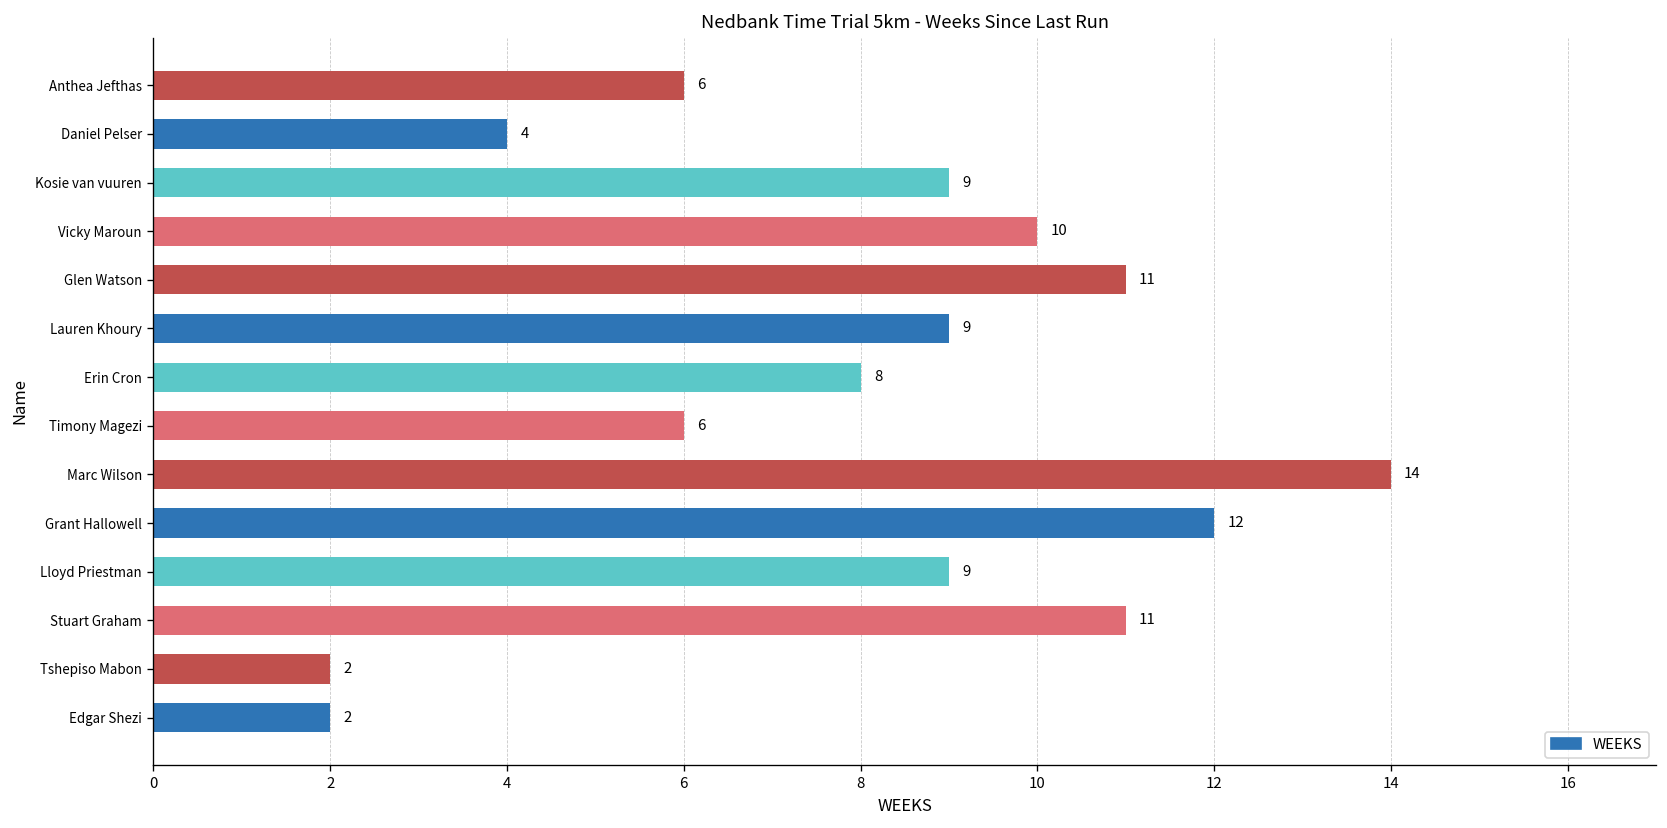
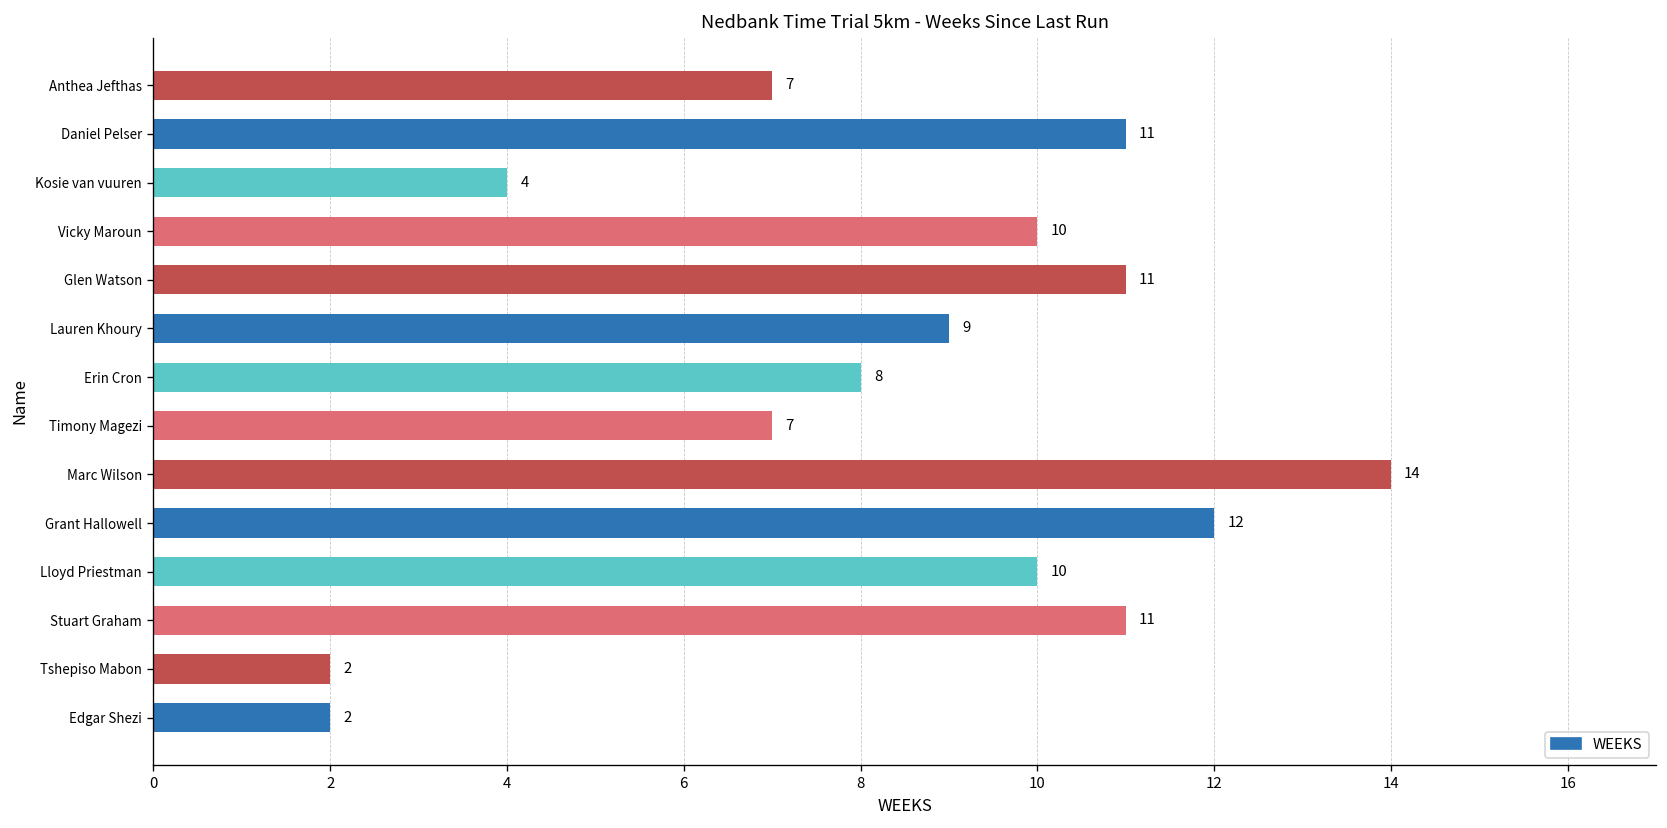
  {
-   "Anthea Jefthas": 6,
-   "Daniel Pelser": 4,
-   "Kosie van vuuren": 9,
+   "Anthea Jefthas": 7,
+   "Daniel Pelser": 11,
+   "Kosie van vuuren": 4,
    "Vicky Maroun": 10,
    "Glen Watson": 11,
    "Lauren Khoury": 9,
    "Erin Cron": 8,
-   "Timony Magezi": 6,
+   "Timony Magezi": 7,
    "Marc Wilson": 14,
    "Grant Hallowell": 12,
-   "Lloyd Priestman": 9,
+   "Lloyd Priestman": 10,
    "Stuart Graham": 11,
    "Tshepiso Mabon": 2,
    "Edgar Shezi": 2
  }
